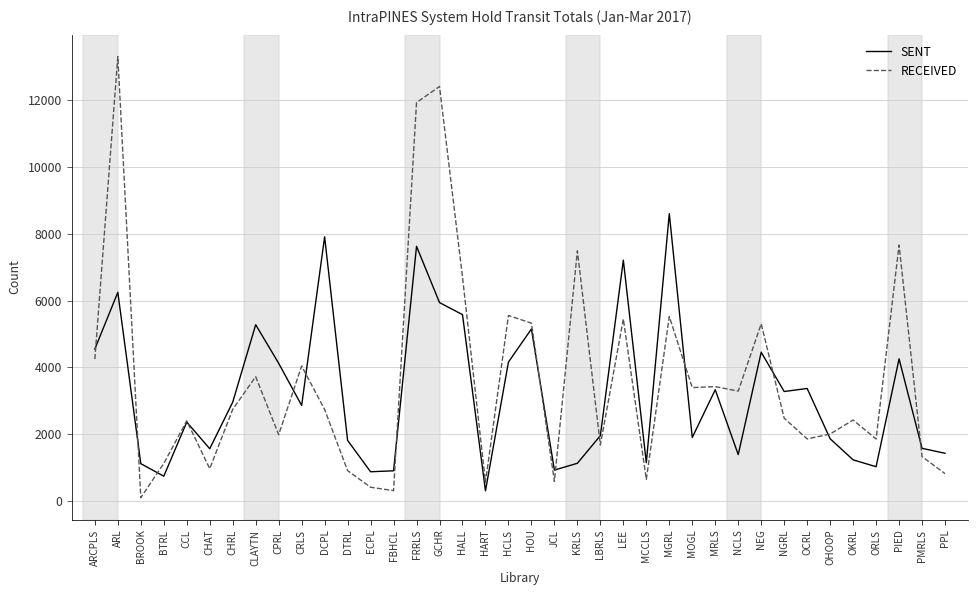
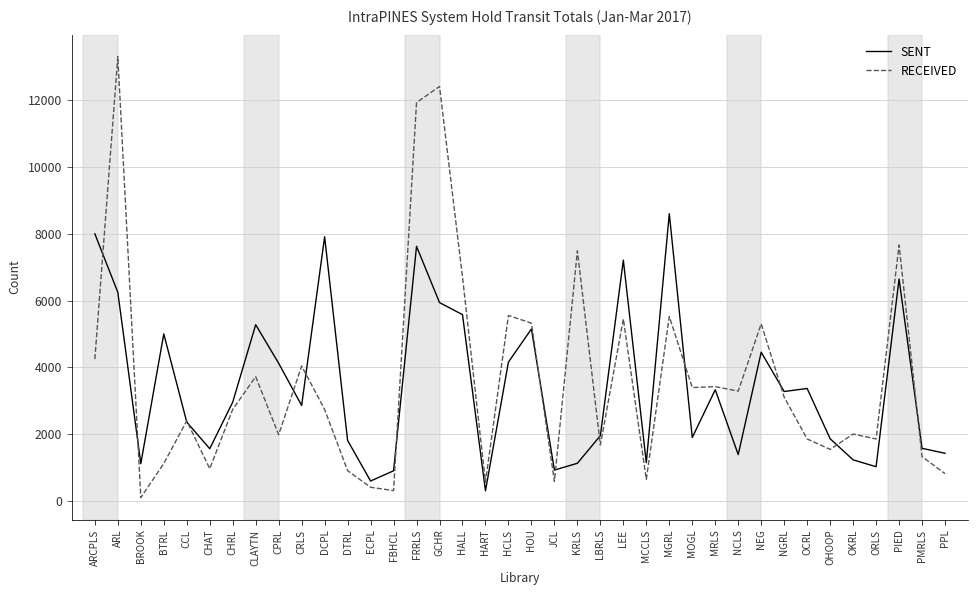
  {
    "SENT": {
-     "ARCPLS": 4600,
+     "ARCPLS": 8000,
      "ARL": 6300,
      "BROOK": 1100,
-     "BTRL": 700,
+     "BTRL": 5000,
      "CHAT": 1600,
      "CHRL": 3000,
      "CLAYTN": 5300,
      "CPRL": 4100,
      "CRLS": 2900,
      "DCPL": 7900,
      "DTRL": 1800,
-     "ECPL": 900,
+     "ECPL": 600,
      "FBHCL": 900,
      "FRRLS": 7600,
      "GCHR": 5900,
      "HALL": 5600,
      "HART": 300,
      "HCLS": 4200,
      "HOU": 5200,
      "JCL": 900,
      "KRLS": 1100,
      "LBRLS": 2000,
      "LEE": 7200,
      "MCCLS": 1100,
      "MGRL": 8600,
      "MOGL": 1900,
      "MRLS": 3300,
      "NCLS": 1400,
      "NEG": 4500,
      "NGRL": 3300,
      "OCRL": 3400,
      "OHOOP": 1900,
      "OKRL": 1200,
      "ORLS": 1000,
-     "PIED": 4300,
+     "PIED": 6700,
      "PMRLS": 1600,
      "PPL": 1400
    },
    "RECEIVED": {
      "ARCPLS": 4200,
      "ARL": 13300,
      "BROOK": 100,
      "BTRL": 1100,
      "CHAT": 1000,
      "CHRL": 2700,
      "CLAYTN": 3700,
      "CPRL": 2000,
      "CRLS": 4000,
      "DCPL": 2700,
      "DTRL": 900,
      "ECPL": 400,
      "FBHCL": 300,
      "FRRLS": 11900,
      "GCHR": 12400,
      "HALL": 6700,
      "HART": 600,
      "HCLS": 5600,
      "HOU": 5300,
      "JCL": 600,
      "KRLS": 7500,
      "LBRLS": 1700,
      "LEE": 5500,
      "MCCLS": 600,
      "MGRL": 5500,
      "MOGL": 3400,
      "MRLS": 3400,
      "NCLS": 3300,
      "NEG": 5300,
-     "NGRL": 2500,
+     "NGRL": 3100,
      "OCRL": 1900,
-     "OHOOP": 2000,
-     "OKRL": 2400,
+     "OHOOP": 1500,
+     "OKRL": 2000,
      "ORLS": 1900,
      "PIED": 7700,
      "PMRLS": 1300,
      "PPL": 800
    }
  }
